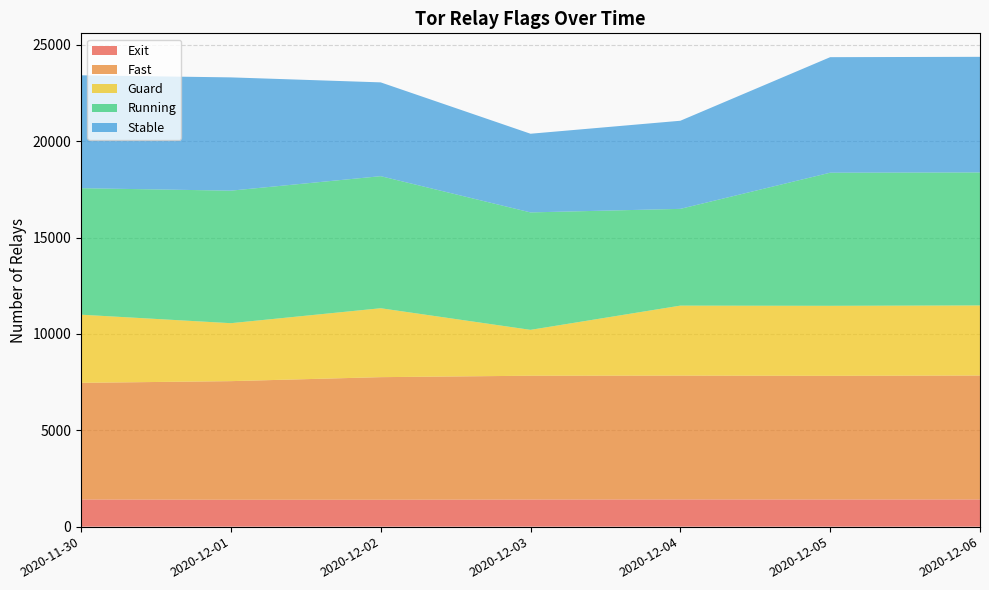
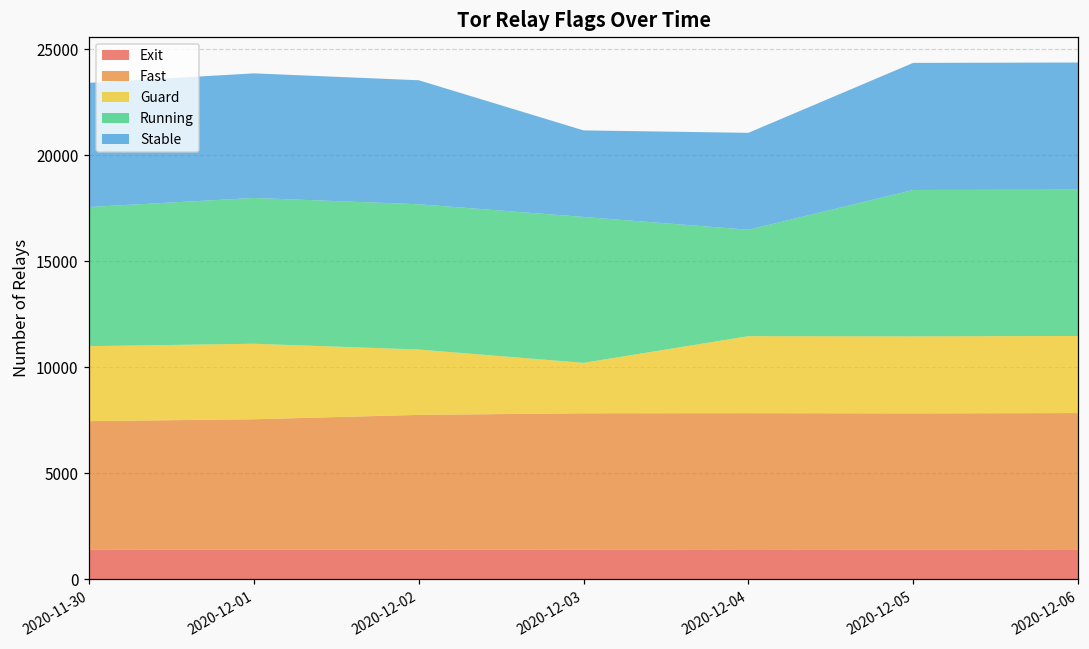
  {
    "Guard": {
      "2020-11-30": 3500,
-     "2020-12-01": 3000,
-     "2020-12-02": 3600,
+     "2020-12-01": 3600,
+     "2020-12-02": 3100,
      "2020-12-03": 2400,
      "2020-12-04": 3600,
      "2020-12-05": 3600,
      "2020-12-06": 3600
    },
    "Running": {
      "2020-11-30": 6600,
      "2020-12-01": 6900,
      "2020-12-02": 6900,
-     "2020-12-03": 6100,
+     "2020-12-03": 6900,
      "2020-12-04": 5000,
      "2020-12-05": 6900,
      "2020-12-06": 6900
    },
    "Stable": {
      "2020-11-30": 5900,
      "2020-12-01": 5900,
-     "2020-12-02": 4900,
+     "2020-12-02": 5900,
      "2020-12-03": 4100,
      "2020-12-04": 4600,
      "2020-12-05": 6000,
      "2020-12-06": 6000
    }
  }
